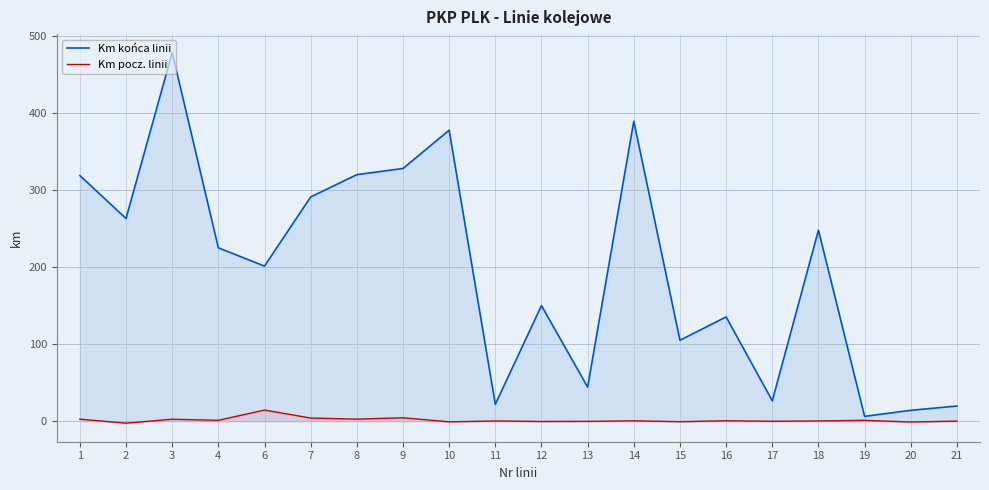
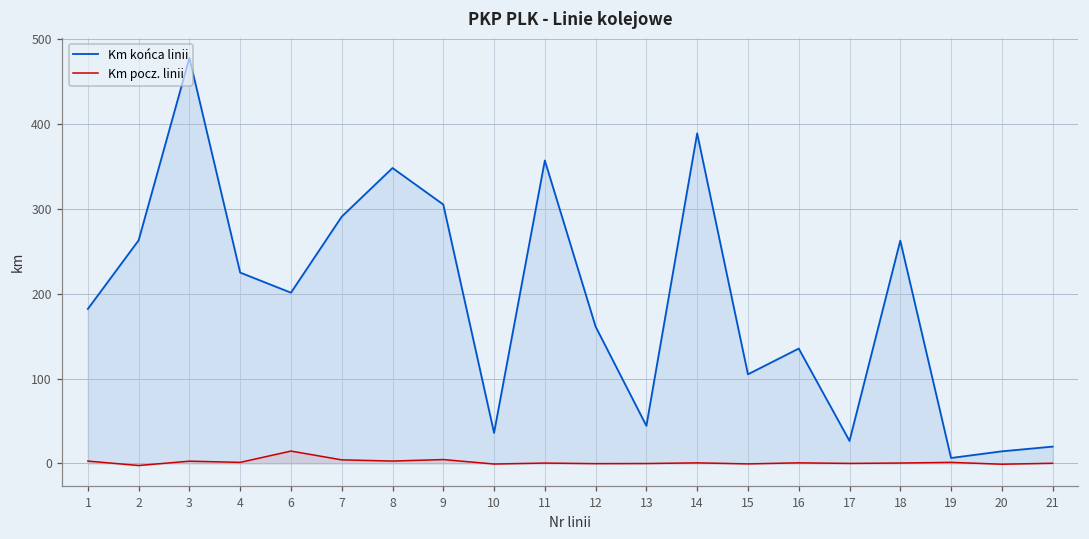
  {
    "Km końca linii": {
-     "1": 320,
+     "1": 180,
      "2": 260,
      "4": 220,
      "6": 200,
      "7": 290,
-     "8": 320,
-     "9": 330,
-     "10": 380,
-     "11": 20,
-     "12": 150,
+     "8": 350,
+     "9": 310,
+     "10": 40,
+     "11": 360,
+     "12": 160,
      "13": 40,
      "14": 390,
      "15": 100,
      "16": 140,
      "17": 30,
-     "18": 250,
+     "18": 260,
      "19": 10,
      "20": 10,
      "21": 20
    }
  }
